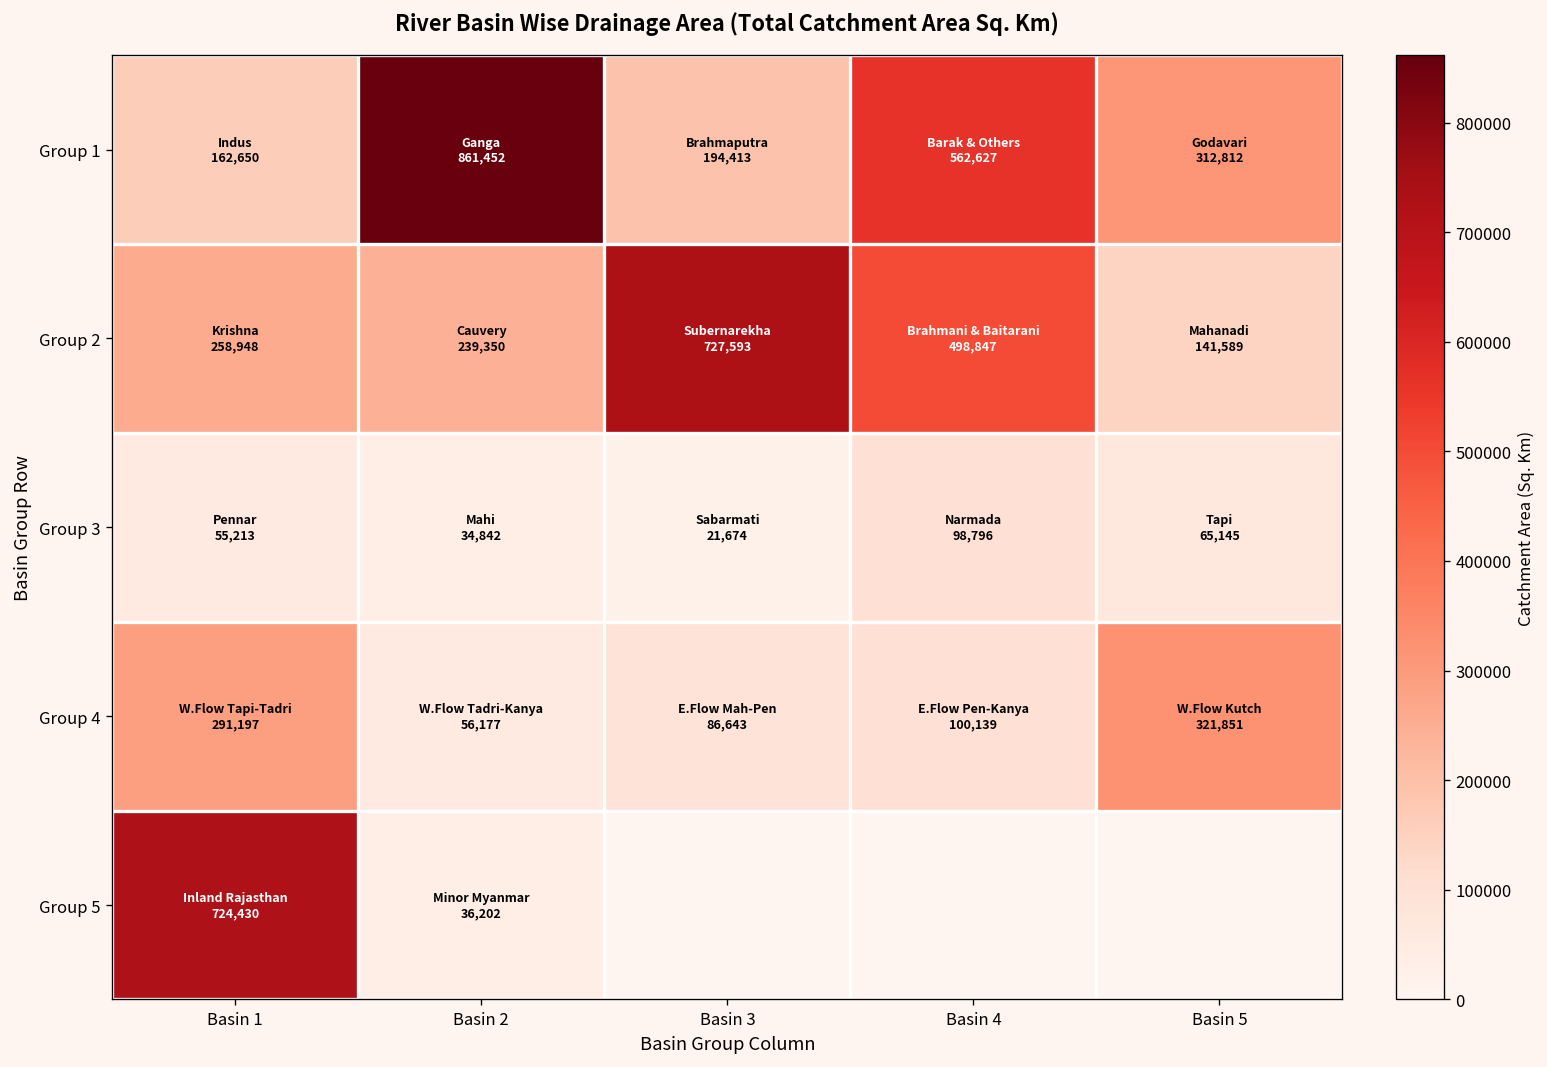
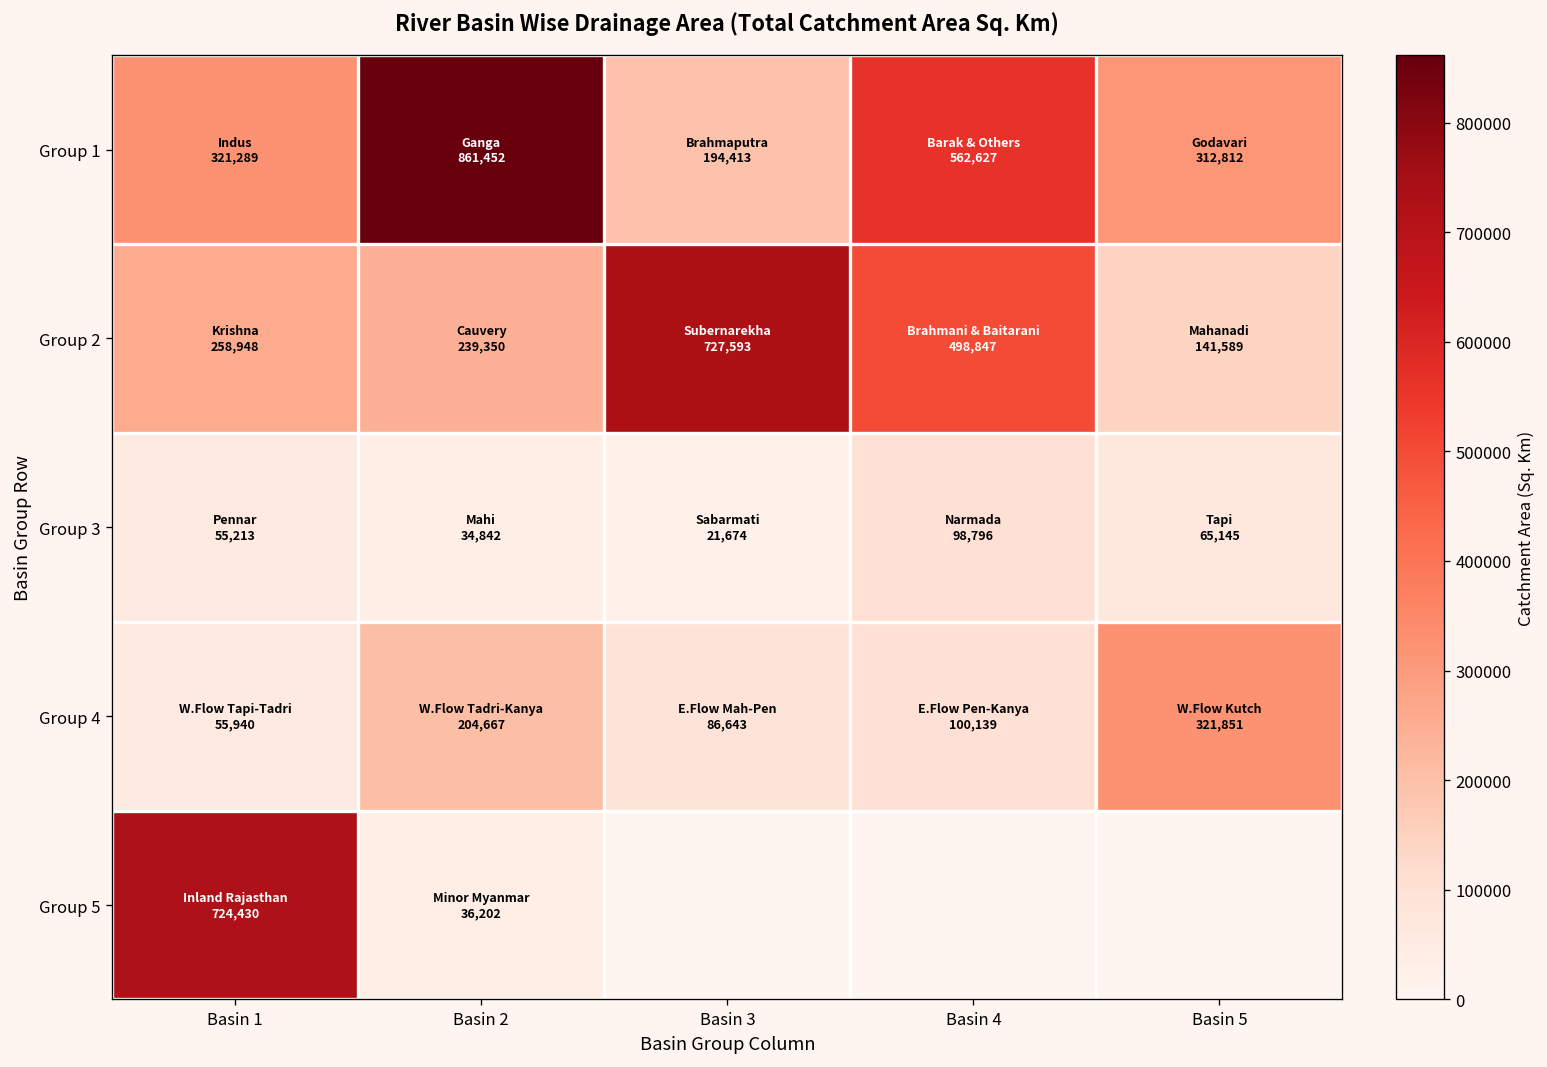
  {
    "Group 1": {
-     "Basin 1": "162,650",
+     "Basin 1": "321,289",
      "Basin 2": "861,452",
      "Basin 3": "194,413",
      "Basin 4": "562,627",
      "Basin 5": "312,812"
    },
    "Group 2": {
      "Basin 1": "258,948",
      "Basin 2": "239,350",
      "Basin 3": "727,593",
      "Basin 4": "498,847",
      "Basin 5": "141,589"
    },
    "Group 3": {
      "Basin 1": "55,213",
      "Basin 2": "34,842",
      "Basin 3": "21,674",
      "Basin 4": "98,796",
      "Basin 5": "65,145"
    },
    "Group 4": {
-     "Basin 1": "291,197",
-     "Basin 2": "56,177",
+     "Basin 1": "55,940",
+     "Basin 2": "204,667",
      "Basin 3": "86,643",
      "Basin 4": "100,139",
      "Basin 5": "321,851"
    },
    "Group 5": {
      "Basin 1": "724,430",
      "Basin 2": "36,202"
    }
  }
